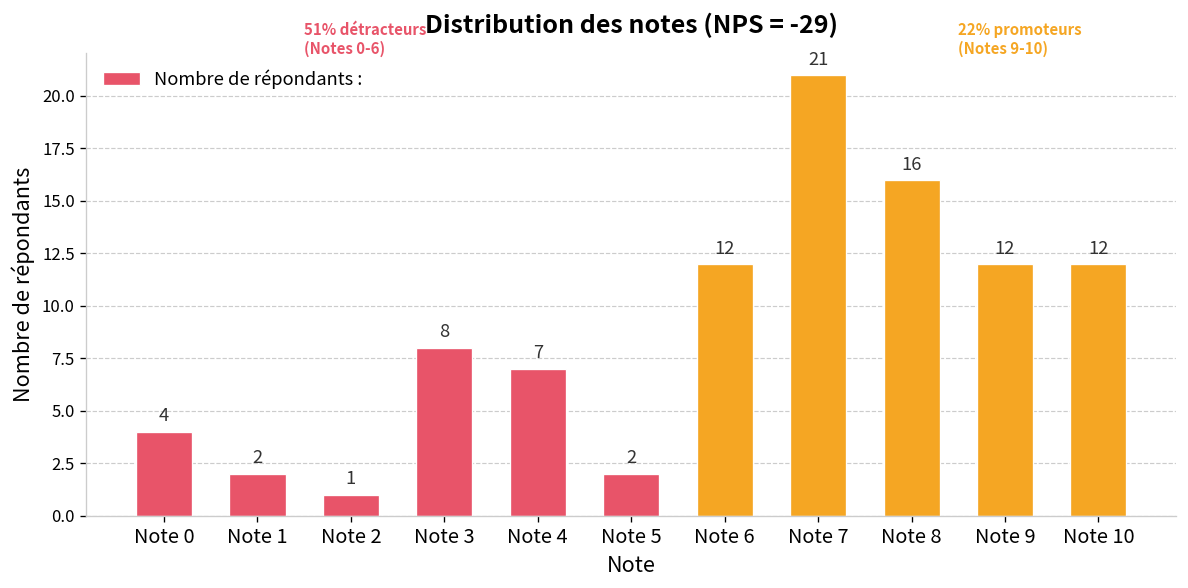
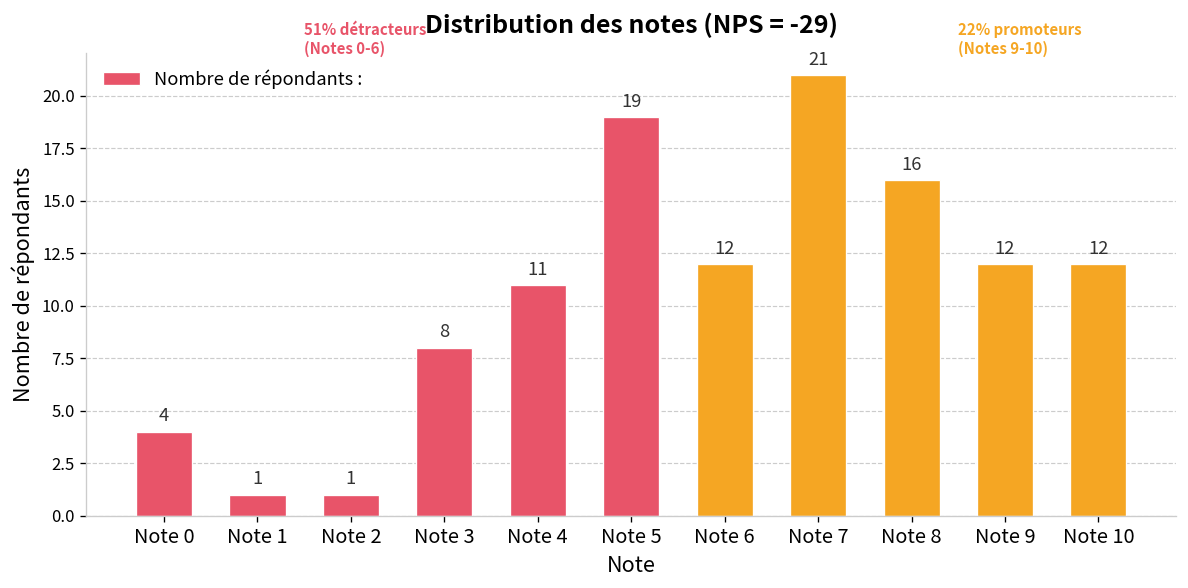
  {
    "Note 0": 4,
-   "Note 1": 2,
+   "Note 1": 1,
    "Note 2": 1,
    "Note 3": 8,
-   "Note 4": 7,
-   "Note 5": 2,
+   "Note 4": 11,
+   "Note 5": 19,
    "Note 6": 12,
    "Note 7": 21,
    "Note 8": 16,
    "Note 9": 12,
    "Note 10": 12
  }
